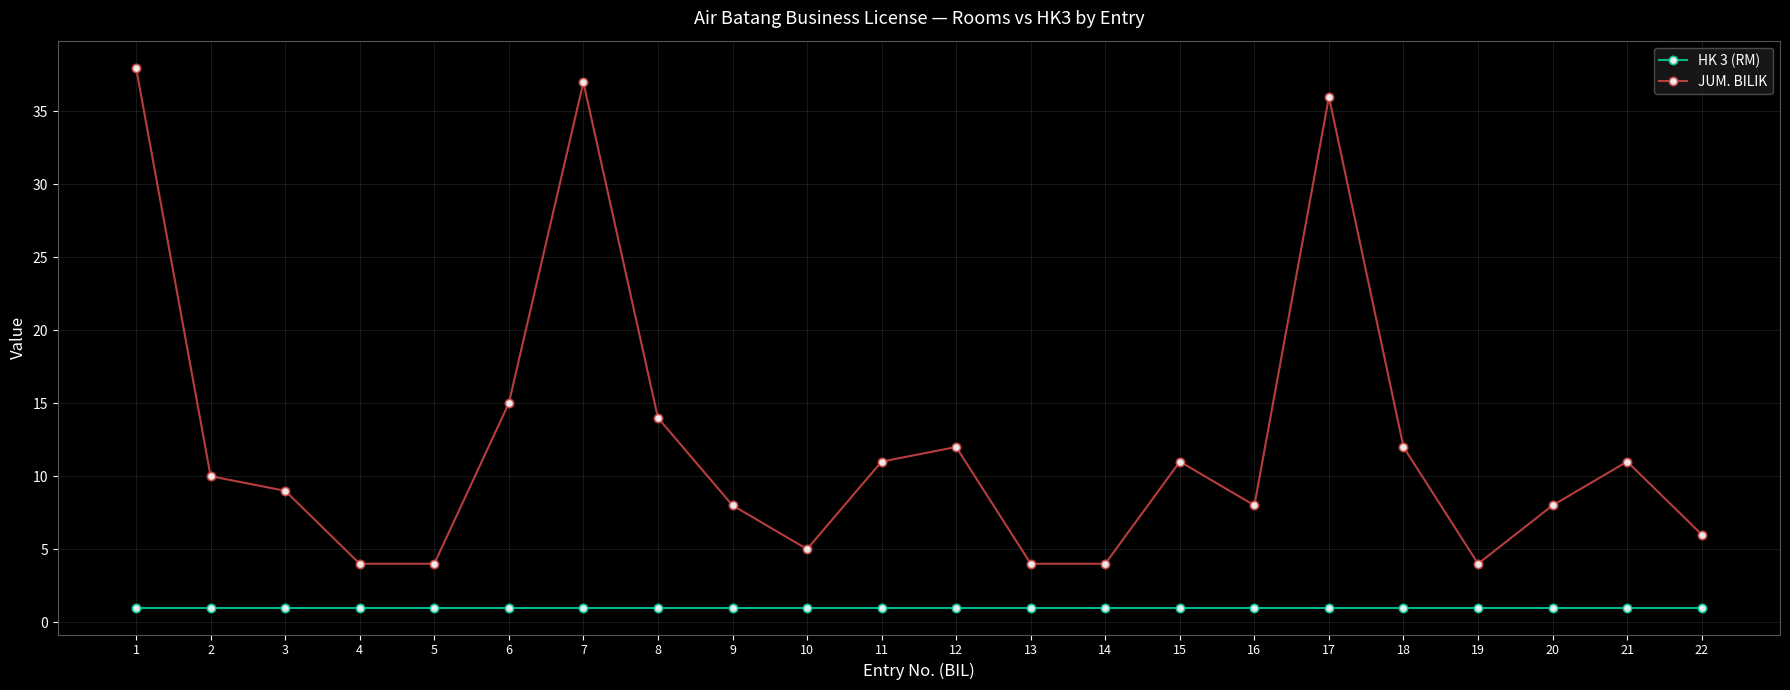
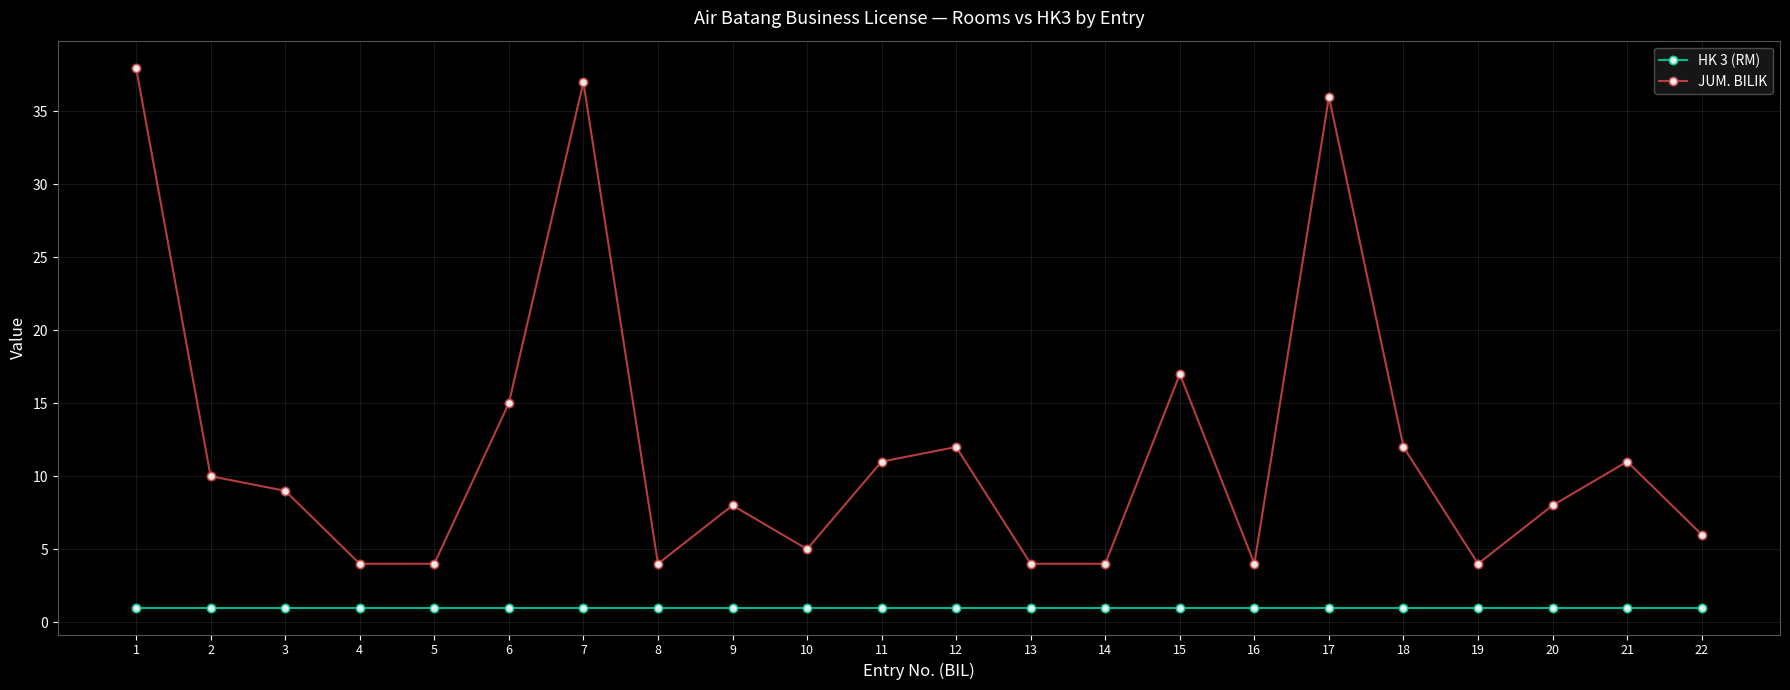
  {
    "HK 3 (RM)": {
      "1": 1,
      "2": 1,
      "3": 1,
      "4": 1,
      "5": 1,
      "6": 1,
      "7": 1,
      "8": 1,
      "9": 1,
      "10": 1,
      "11": 1,
      "12": 1,
      "13": 1,
      "14": 1,
      "15": 1,
      "16": 1,
      "17": 1,
      "18": 1,
      "19": 1,
      "20": 1,
      "21": 1,
      "22": 1
    },
    "JUM. BILIK": {
      "1": 38,
      "2": 10,
      "3": 9,
      "4": 4,
      "5": 4,
      "6": 15,
      "7": 37,
-     "8": 14,
+     "8": 4,
      "9": 8,
      "10": 5,
      "11": 11,
      "12": 12,
      "13": 4,
      "14": 4,
-     "15": 11,
-     "16": 8,
+     "15": 17,
+     "16": 4,
      "17": 36,
      "18": 12,
      "19": 4,
      "20": 8,
      "21": 11,
      "22": 6
    }
  }
